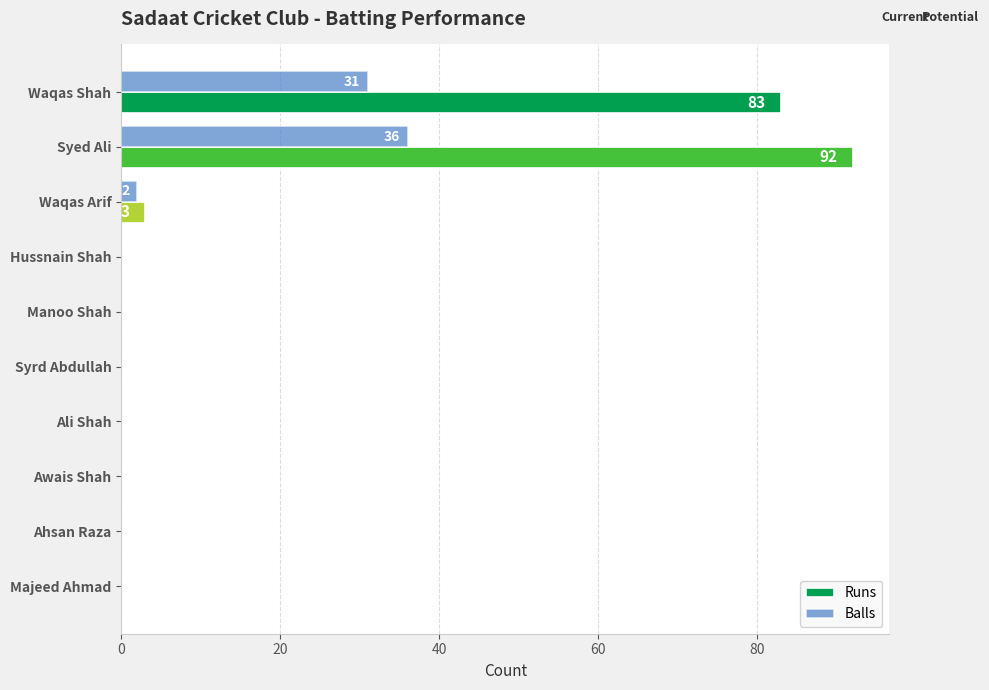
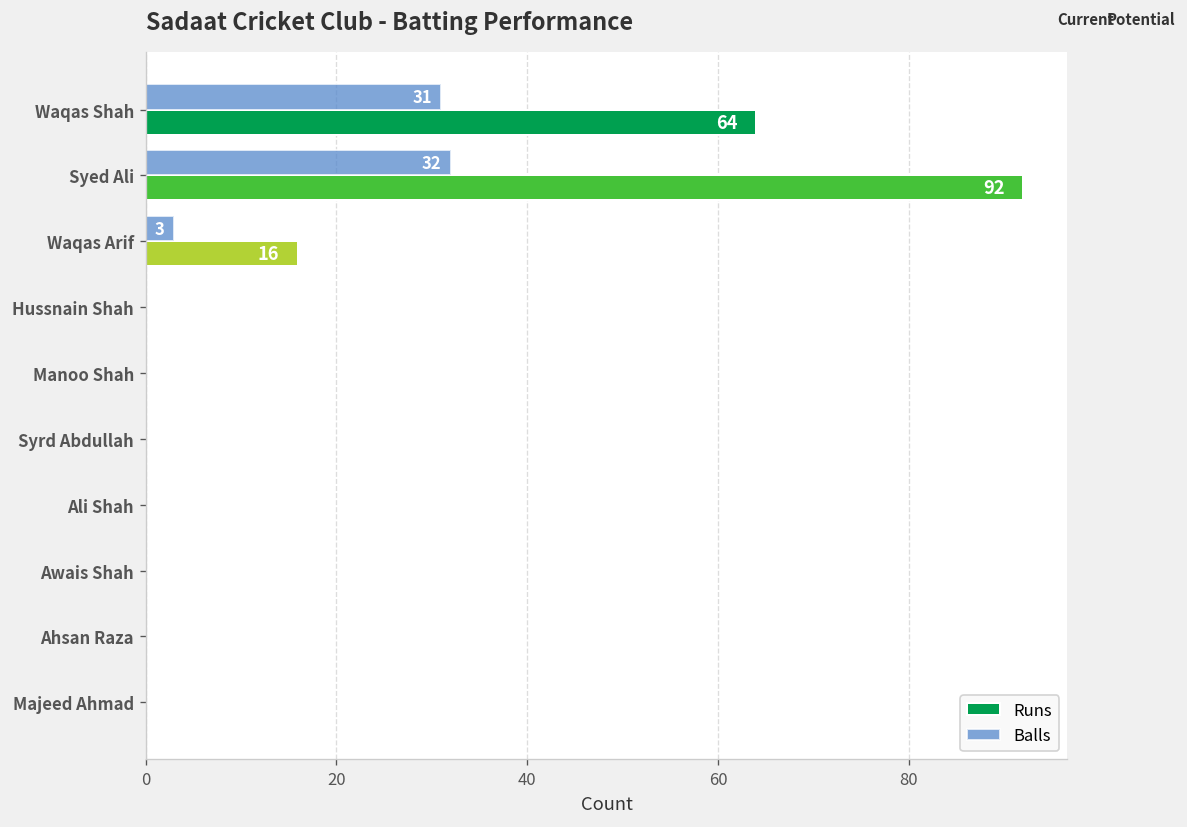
  {
    "Runs": {
-     "Waqas Shah": 83,
+     "Waqas Shah": 64,
      "Syed Ali": 92,
-     "Waqas Arif": 3
+     "Waqas Arif": 16
    },
    "Balls": {
      "Waqas Shah": 31,
-     "Syed Ali": 36,
-     "Waqas Arif": 2
+     "Syed Ali": 32,
+     "Waqas Arif": 3
    }
  }
